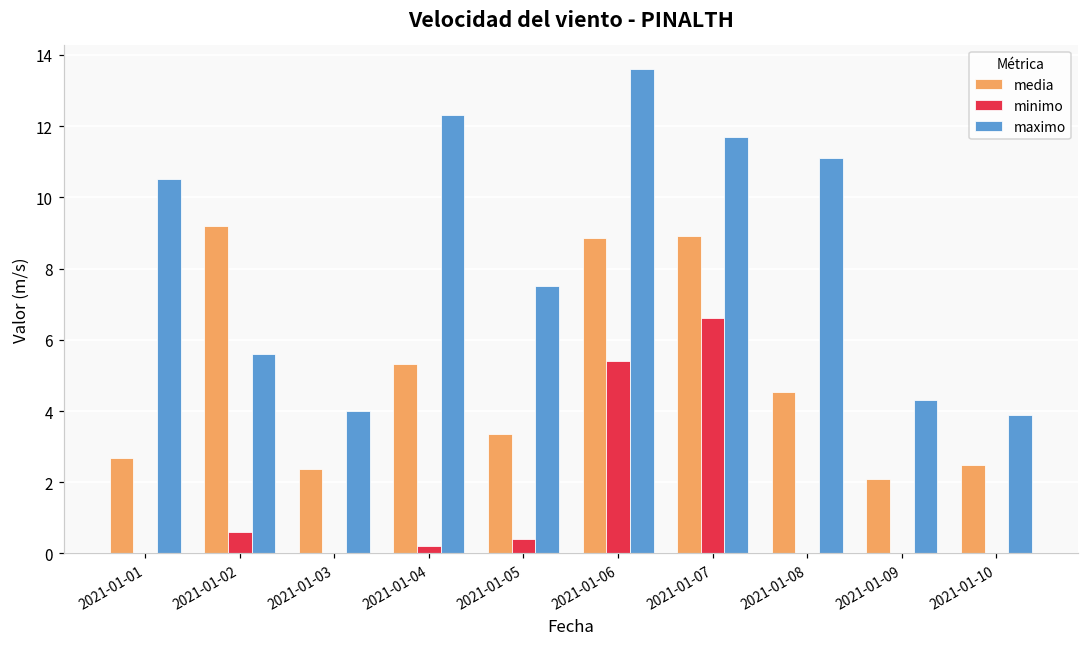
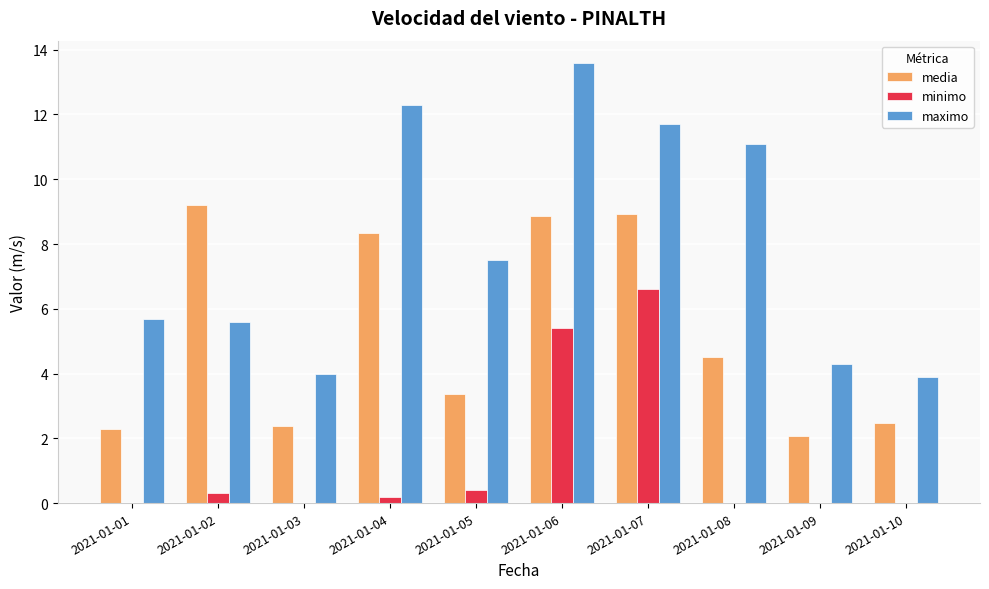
  {
    "media": {
-     "2021-01-01": 2.7,
+     "2021-01-01": 2.3,
      "2021-01-02": 9.2,
      "2021-01-03": 2.4,
-     "2021-01-04": 5.3,
+     "2021-01-04": 8.3,
      "2021-01-05": 3.4,
      "2021-01-06": 8.9,
      "2021-01-07": 8.9,
      "2021-01-08": 4.5,
      "2021-01-09": 2.1,
      "2021-01-10": 2.5
    },
    "minimo": {
      "2021-01-01": 0.0,
-     "2021-01-02": 0.6,
+     "2021-01-02": 0.3,
      "2021-01-03": 0.0,
      "2021-01-04": 0.2,
      "2021-01-05": 0.4,
      "2021-01-06": 5.4,
      "2021-01-07": 6.6,
      "2021-01-08": 0.0,
      "2021-01-09": 0.0,
      "2021-01-10": 0.0
    },
    "maximo": {
-     "2021-01-01": 10.5,
+     "2021-01-01": 5.7,
      "2021-01-02": 5.6,
      "2021-01-03": 4.0,
      "2021-01-04": 12.3,
      "2021-01-05": 7.5,
      "2021-01-06": 13.6,
      "2021-01-07": 11.7,
      "2021-01-08": 11.1,
      "2021-01-09": 4.3,
      "2021-01-10": 3.9
    }
  }
